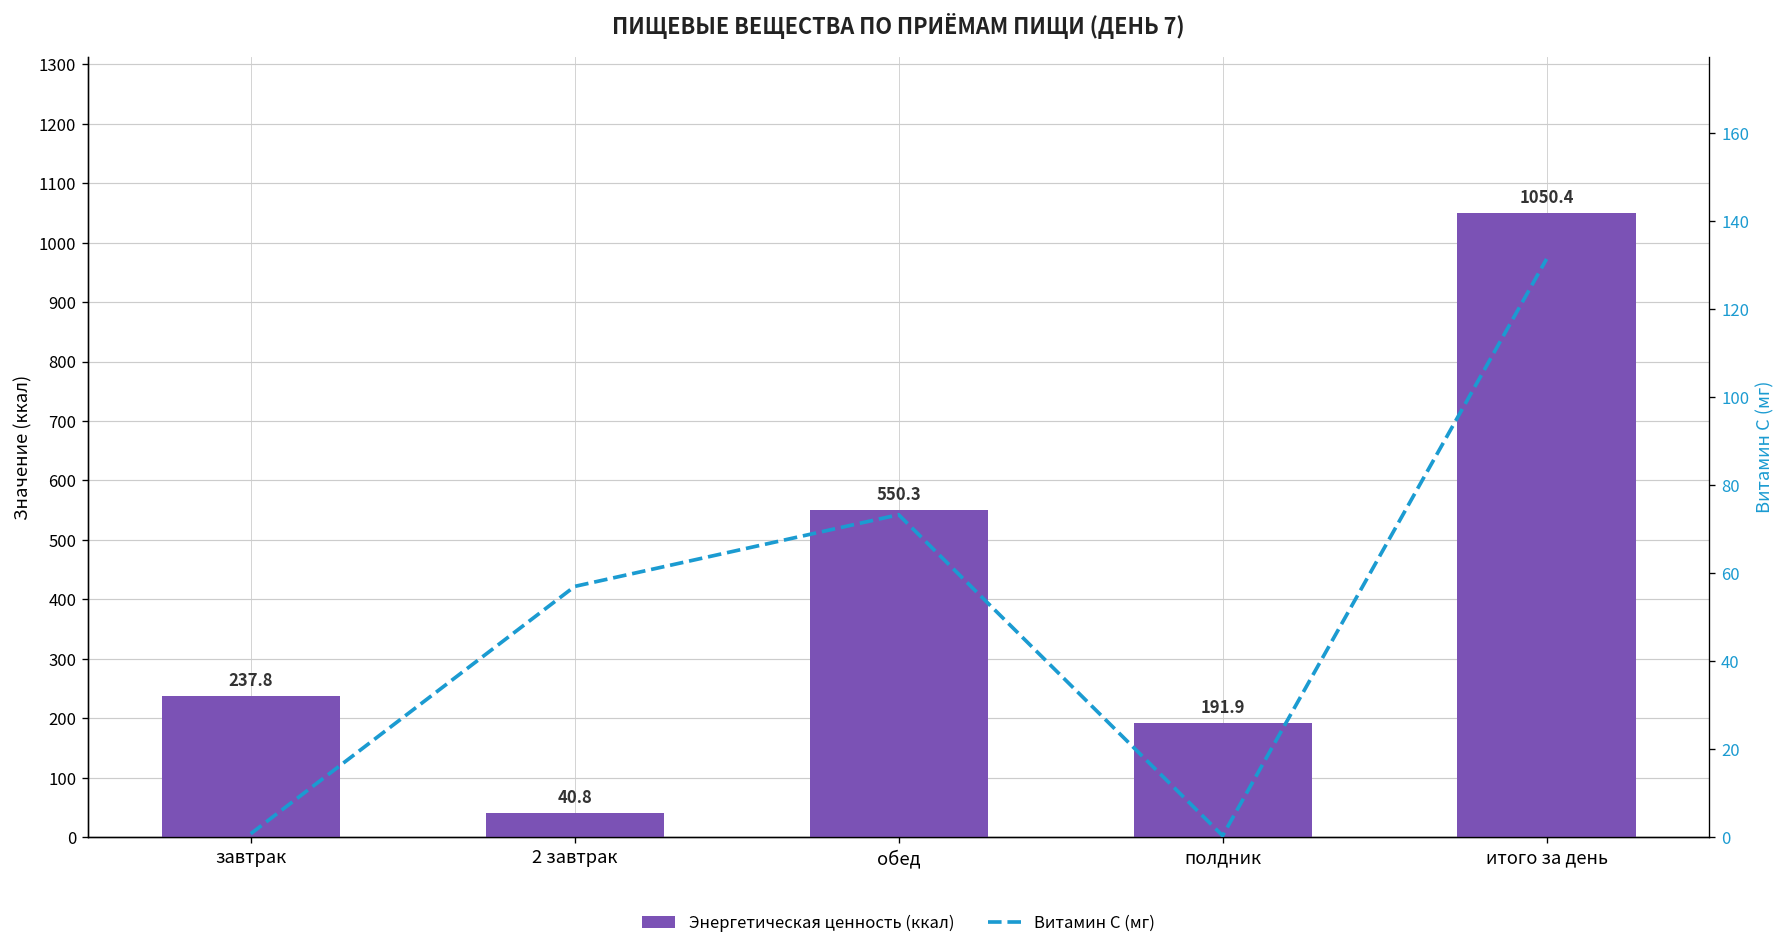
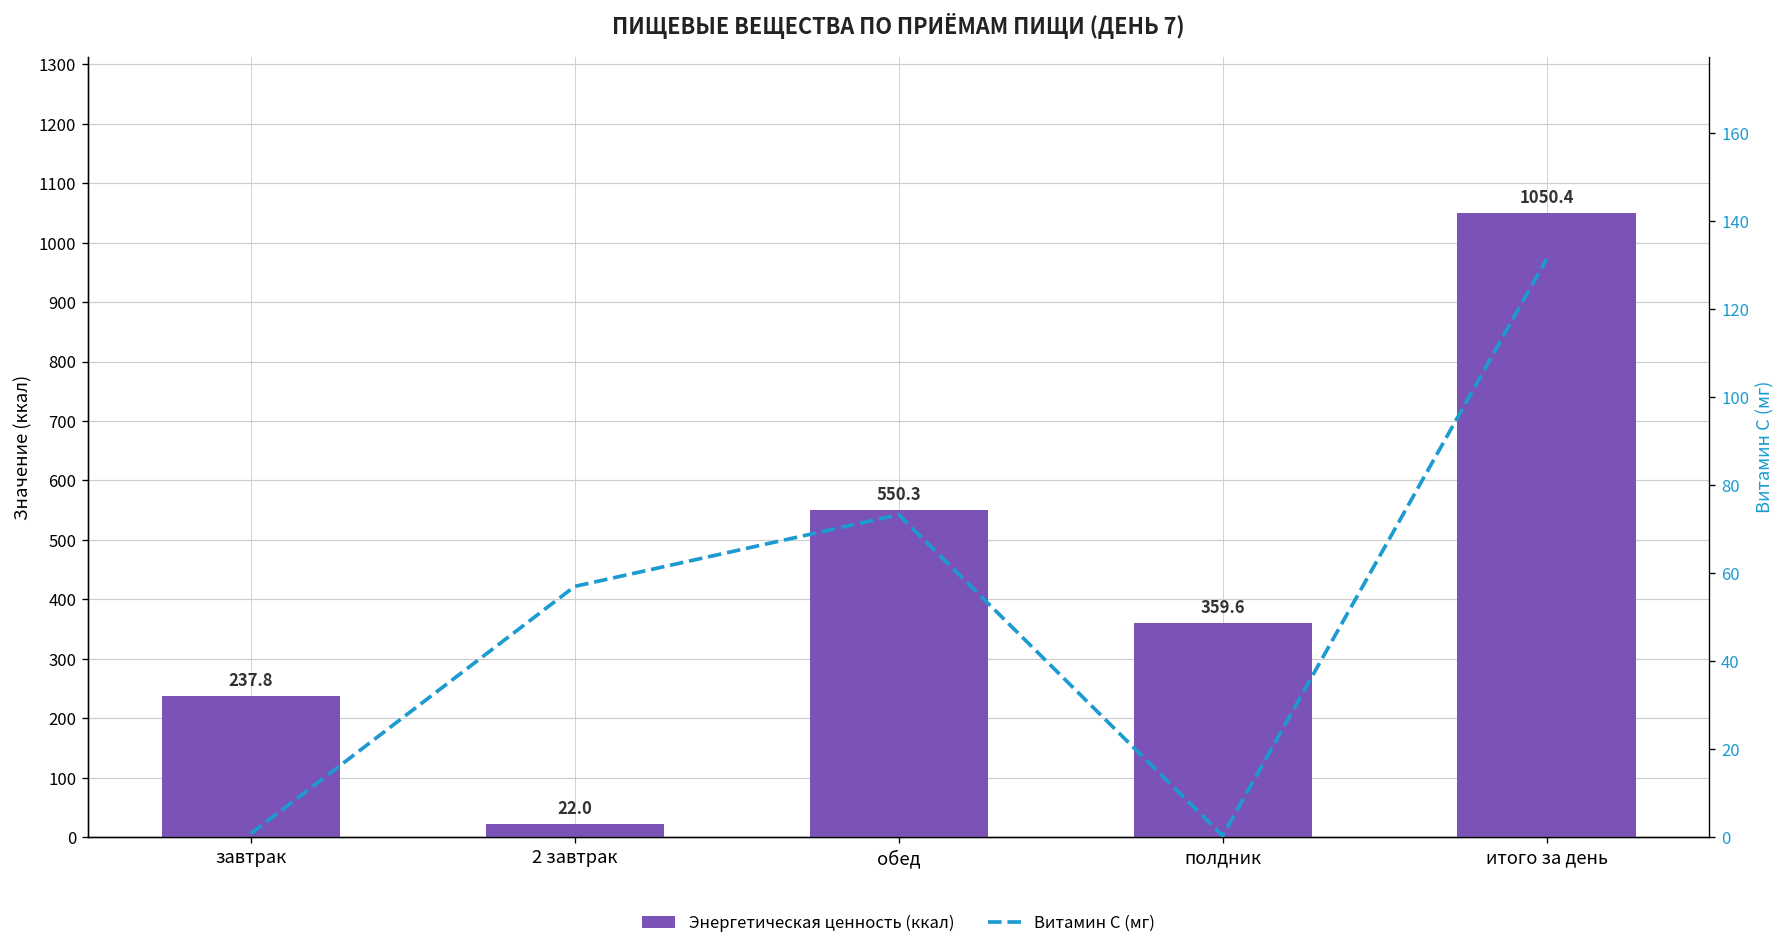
  {
    "Энергетическая ценность (ккал)": {
      "завтрак": 237.8,
-     "2 завтрак": 40.8,
+     "2 завтрак": 22.0,
      "обед": 550.3,
-     "полдник": 191.9,
+     "полдник": 359.6,
      "итого за день": 1050.4
    }
  }
